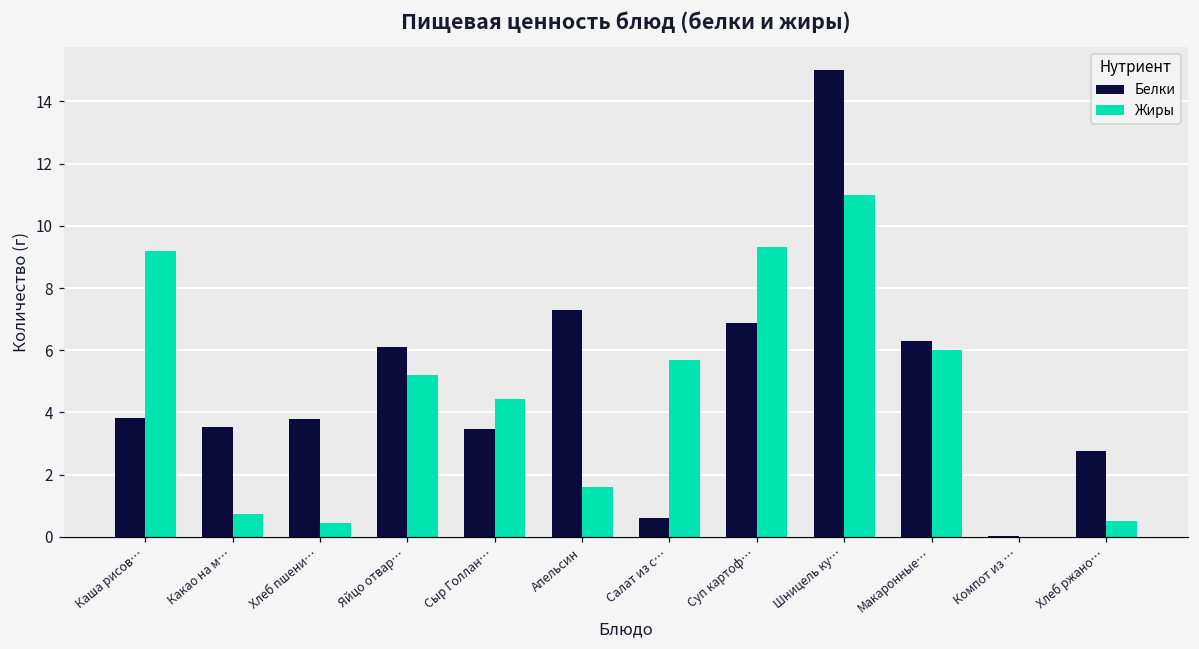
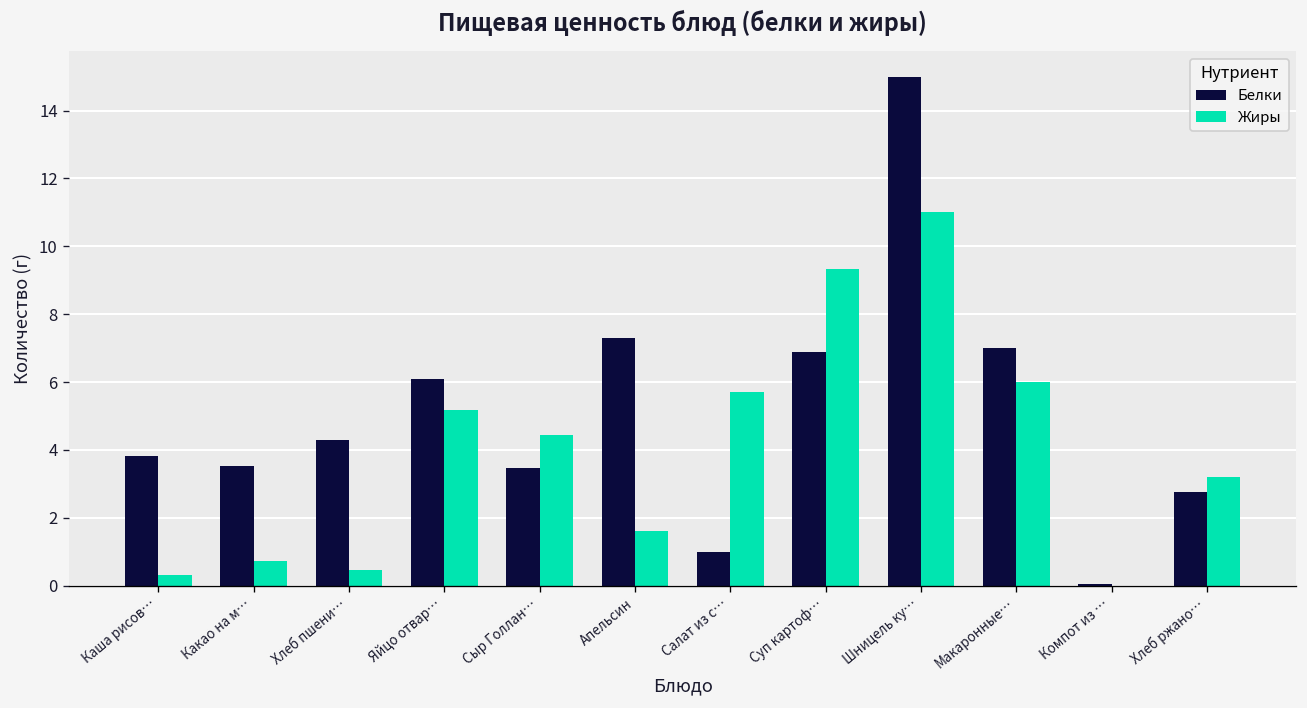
  {
    "Белки": {
      "Каша рисов…": 3.8,
      "Какао на м…": 3.5,
-     "Хлеб пшени…": 3.8,
+     "Хлеб пшени…": 4.3,
      "Яйцо отвар…": 6.1,
      "Сыр Голлан…": 3.5,
      "Апельсин": 7.3,
-     "Салат из с…": 0.6,
+     "Салат из с…": 1.0,
      "Суп картоф…": 6.9,
      "Шницель ку…": 15.0,
-     "Макаронные…": 6.3,
+     "Макаронные…": 7.0,
      "Хлеб ржано…": 2.8
    },
    "Жиры": {
-     "Каша рисов…": 9.2,
+     "Каша рисов…": 0.3,
      "Какао на м…": 0.7,
      "Хлеб пшени…": 0.5,
      "Яйцо отвар…": 5.2,
      "Сыр Голлан…": 4.4,
      "Апельсин": 1.6,
      "Салат из с…": 5.7,
      "Суп картоф…": 9.3,
      "Шницель ку…": 11.0,
      "Макаронные…": 6.0,
      "Компот из …": 0.0,
-     "Хлеб ржано…": 0.5
+     "Хлеб ржано…": 3.2
    }
  }
